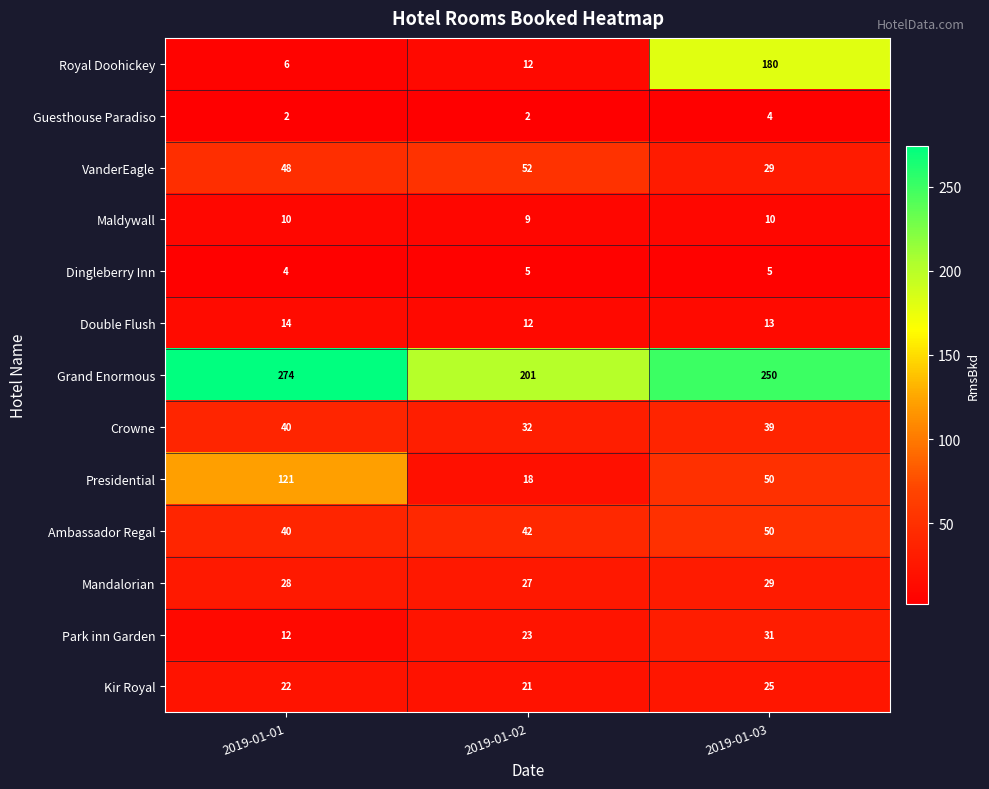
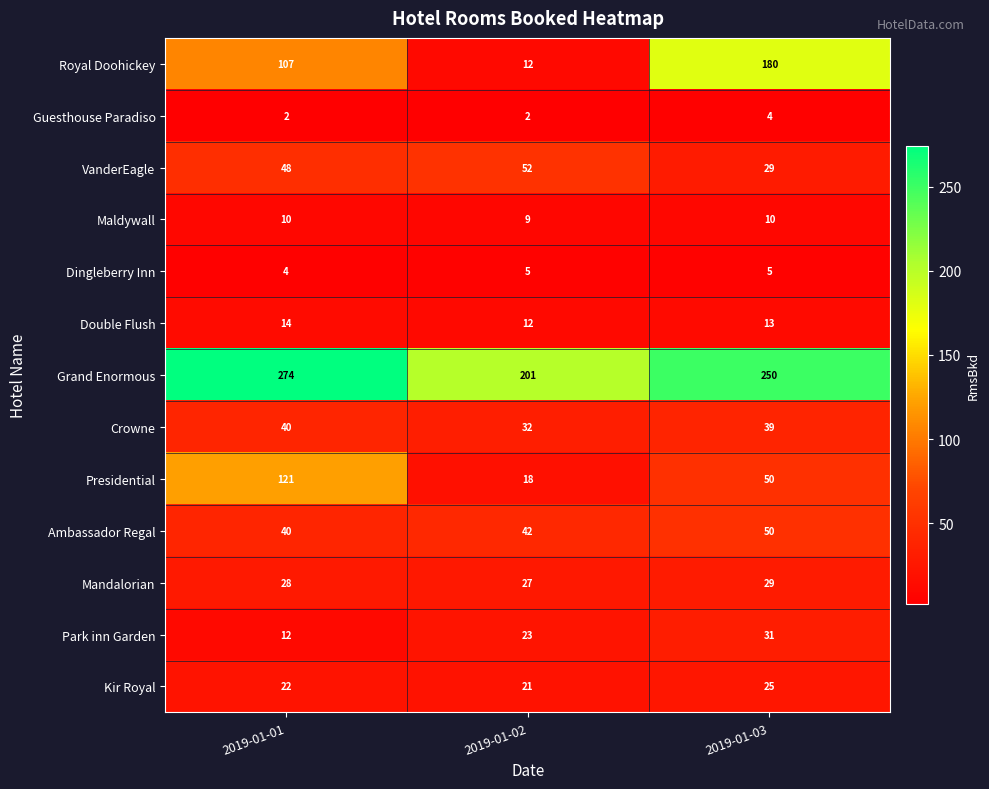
  {
    "Royal Doohickey": {
-     "2019-01-01": 6,
+     "2019-01-01": 107,
      "2019-01-02": 12,
      "2019-01-03": 180
    },
    "Guesthouse Paradiso": {
      "2019-01-01": 2,
      "2019-01-02": 2,
      "2019-01-03": 4
    },
    "VanderEagle": {
      "2019-01-01": 48,
      "2019-01-02": 52,
      "2019-01-03": 29
    },
    "Maldywall": {
      "2019-01-01": 10,
      "2019-01-02": 9,
      "2019-01-03": 10
    },
    "Dingleberry Inn": {
      "2019-01-01": 4,
      "2019-01-02": 5,
      "2019-01-03": 5
    },
    "Double Flush": {
      "2019-01-01": 14,
      "2019-01-02": 12,
      "2019-01-03": 13
    },
    "Grand Enormous": {
      "2019-01-01": 274,
      "2019-01-02": 201,
      "2019-01-03": 250
    },
    "Crowne": {
      "2019-01-01": 40,
      "2019-01-02": 32,
      "2019-01-03": 39
    },
    "Presidential": {
      "2019-01-01": 121,
      "2019-01-02": 18,
      "2019-01-03": 50
    },
    "Ambassador Regal": {
      "2019-01-01": 40,
      "2019-01-02": 42,
      "2019-01-03": 50
    },
    "Mandalorian": {
      "2019-01-01": 28,
      "2019-01-02": 27,
      "2019-01-03": 29
    },
    "Park inn Garden": {
      "2019-01-01": 12,
      "2019-01-02": 23,
      "2019-01-03": 31
    },
    "Kir Royal": {
      "2019-01-01": 22,
      "2019-01-02": 21,
      "2019-01-03": 25
    }
  }
